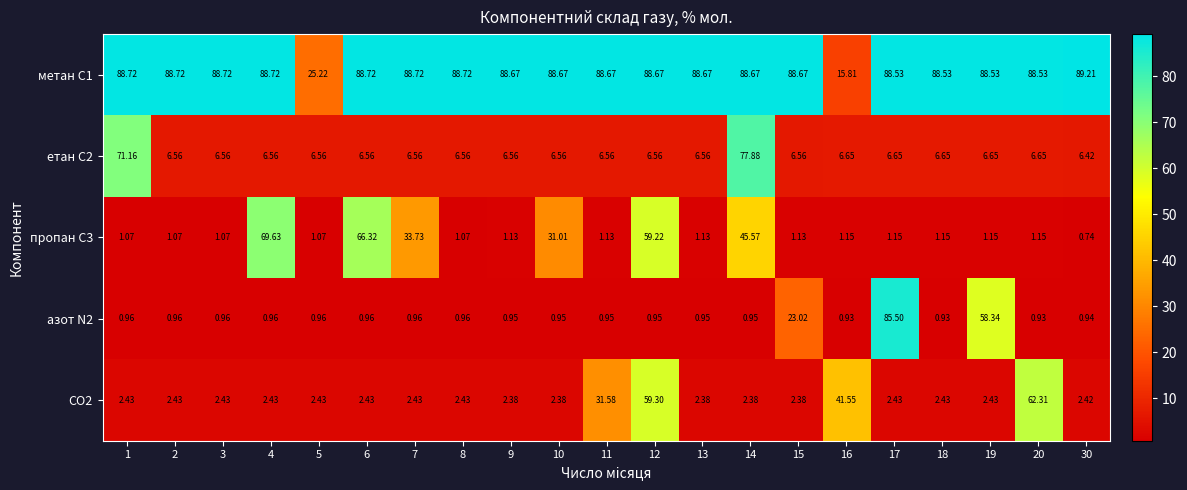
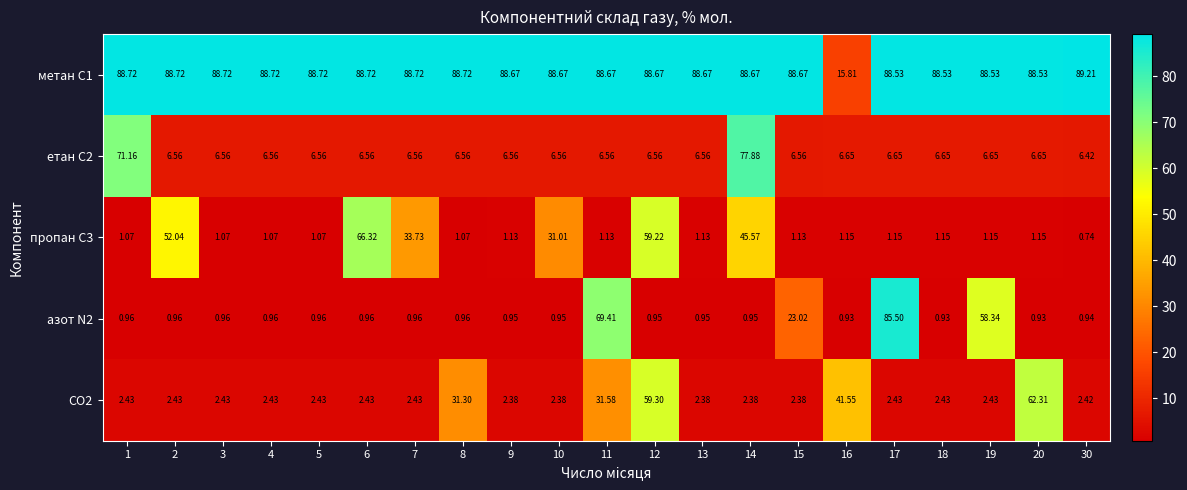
  {
    "метан С1": {
      "1": 88.72,
      "2": 88.72,
      "3": 88.72,
      "4": 88.72,
-     "5": 25.22,
+     "5": 88.72,
      "6": 88.72,
      "7": 88.72,
      "8": 88.72,
      "9": 88.67,
      "10": 88.67,
      "11": 88.67,
      "12": 88.67,
      "13": 88.67,
      "14": 88.67,
      "15": 88.67,
      "16": 15.81,
      "17": 88.53,
      "18": 88.53,
      "19": 88.53,
      "20": 88.53,
      "30": 89.21
    },
    "етан С2": {
      "1": 71.16,
      "2": 6.56,
      "3": 6.56,
      "4": 6.56,
      "5": 6.56,
      "6": 6.56,
      "7": 6.56,
      "8": 6.56,
      "9": 6.56,
      "10": 6.56,
      "11": 6.56,
      "12": 6.56,
      "13": 6.56,
      "14": 77.88,
      "15": 6.56,
      "16": 6.65,
      "17": 6.65,
      "18": 6.65,
      "19": 6.65,
      "20": 6.65,
      "30": 6.42
    },
    "пропан С3": {
      "1": 1.07,
-     "2": 1.07,
+     "2": 52.04,
      "3": 1.07,
-     "4": 69.63,
+     "4": 1.07,
      "5": 1.07,
      "6": 66.32,
      "7": 33.73,
      "8": 1.07,
      "9": 1.13,
      "10": 31.01,
      "11": 1.13,
      "12": 59.22,
      "13": 1.13,
      "14": 45.57,
      "15": 1.13,
      "16": 1.15,
      "17": 1.15,
      "18": 1.15,
      "19": 1.15,
      "20": 1.15,
      "30": 0.74
    },
    "азот N2": {
      "1": 0.96,
      "2": 0.96,
      "3": 0.96,
      "4": 0.96,
      "5": 0.96,
      "6": 0.96,
      "7": 0.96,
      "8": 0.96,
      "9": 0.95,
      "10": 0.95,
-     "11": 0.95,
+     "11": 69.41,
      "12": 0.95,
      "13": 0.95,
      "14": 0.95,
      "15": 23.02,
      "16": 0.93,
      "17": 85.50,
      "18": 0.93,
      "19": 58.34,
      "20": 0.93,
      "30": 0.94
    },
    "CO2": {
      "1": 2.43,
      "2": 2.43,
      "3": 2.43,
      "4": 2.43,
      "5": 2.43,
      "6": 2.43,
      "7": 2.43,
-     "8": 2.43,
+     "8": 31.30,
      "9": 2.38,
      "10": 2.38,
      "11": 31.58,
      "12": 59.30,
      "13": 2.38,
      "14": 2.38,
      "15": 2.38,
      "16": 41.55,
      "17": 2.43,
      "18": 2.43,
      "19": 2.43,
      "20": 62.31,
      "30": 2.42
    }
  }
